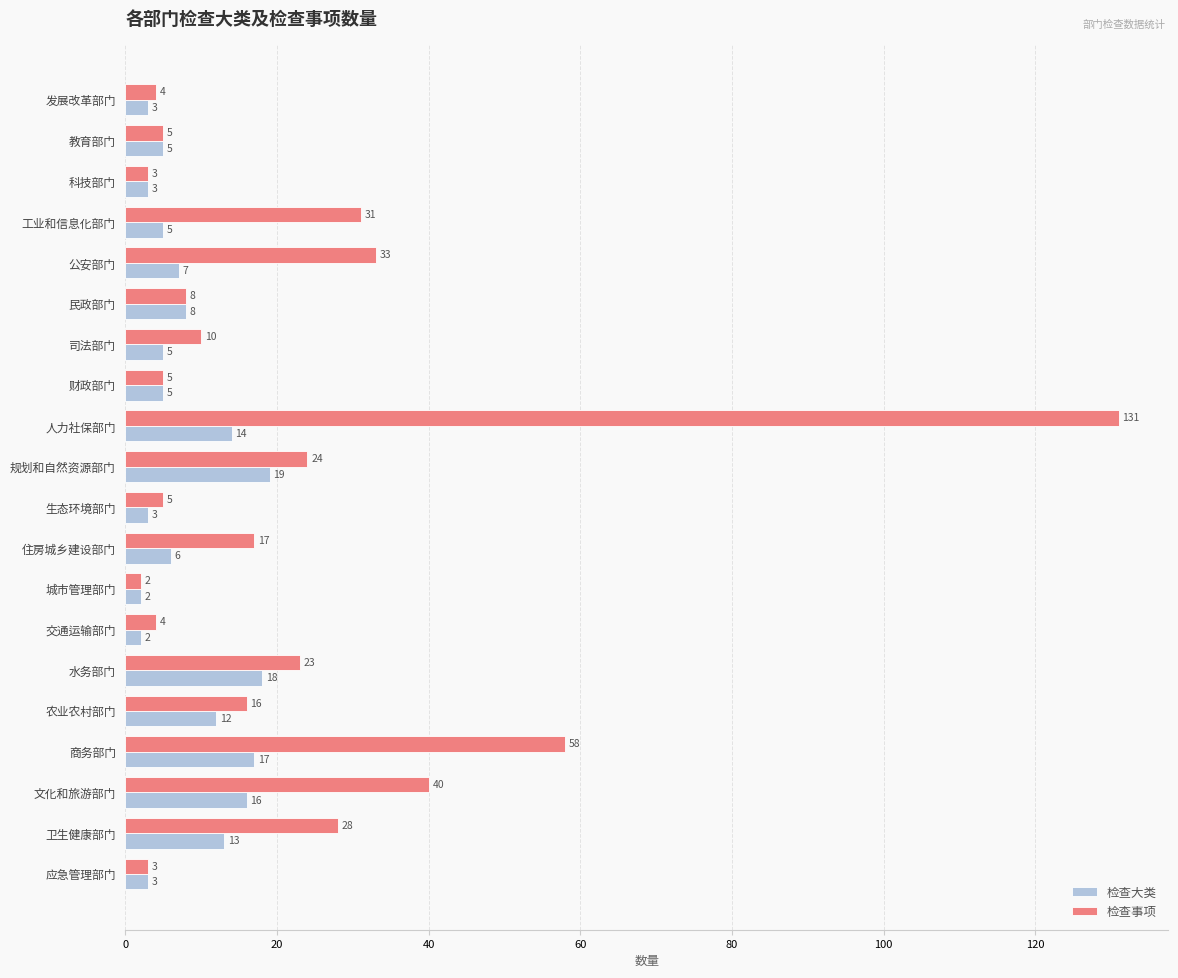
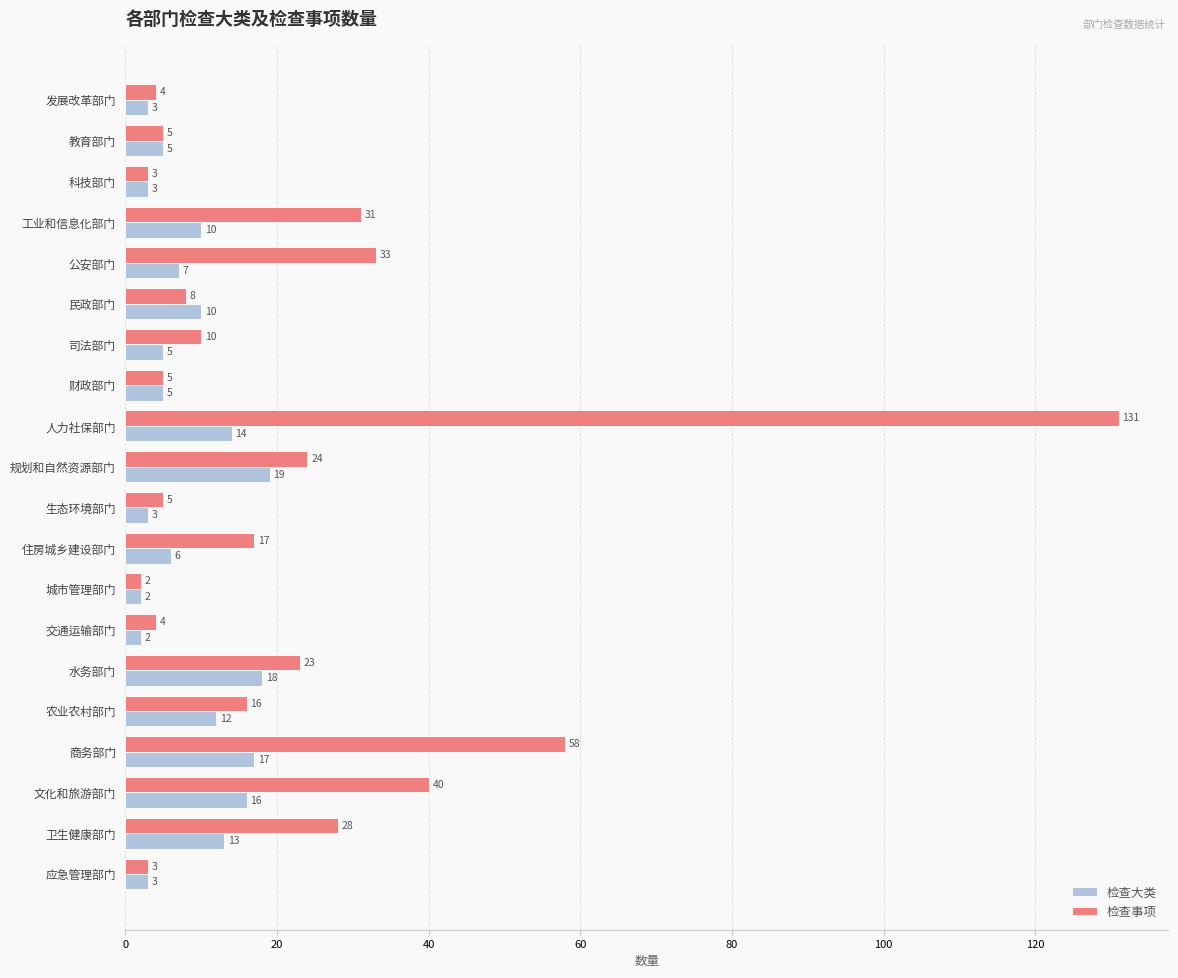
  {
    "检查大类": {
      "发展改革部门": 3,
      "教育部门": 5,
      "科技部门": 3,
-     "工业和信息化部门": 5,
+     "工业和信息化部门": 10,
      "公安部门": 7,
-     "民政部门": 8,
+     "民政部门": 10,
      "司法部门": 5,
      "财政部门": 5,
      "人力社保部门": 14,
      "规划和自然资源部门": 19,
      "生态环境部门": 3,
      "住房城乡建设部门": 6,
      "城市管理部门": 2,
      "交通运输部门": 2,
      "水务部门": 18,
      "农业农村部门": 12,
      "商务部门": 17,
      "文化和旅游部门": 16,
      "卫生健康部门": 13,
      "应急管理部门": 3
    },
    "检查事项": {
      "发展改革部门": 4,
      "教育部门": 5,
      "科技部门": 3,
      "工业和信息化部门": 31,
      "公安部门": 33,
      "民政部门": 8,
      "司法部门": 10,
      "财政部门": 5,
      "人力社保部门": 131,
      "规划和自然资源部门": 24,
      "生态环境部门": 5,
      "住房城乡建设部门": 17,
      "城市管理部门": 2,
      "交通运输部门": 4,
      "水务部门": 23,
      "农业农村部门": 16,
      "商务部门": 58,
      "文化和旅游部门": 40,
      "卫生健康部门": 28,
      "应急管理部门": 3
    }
  }
